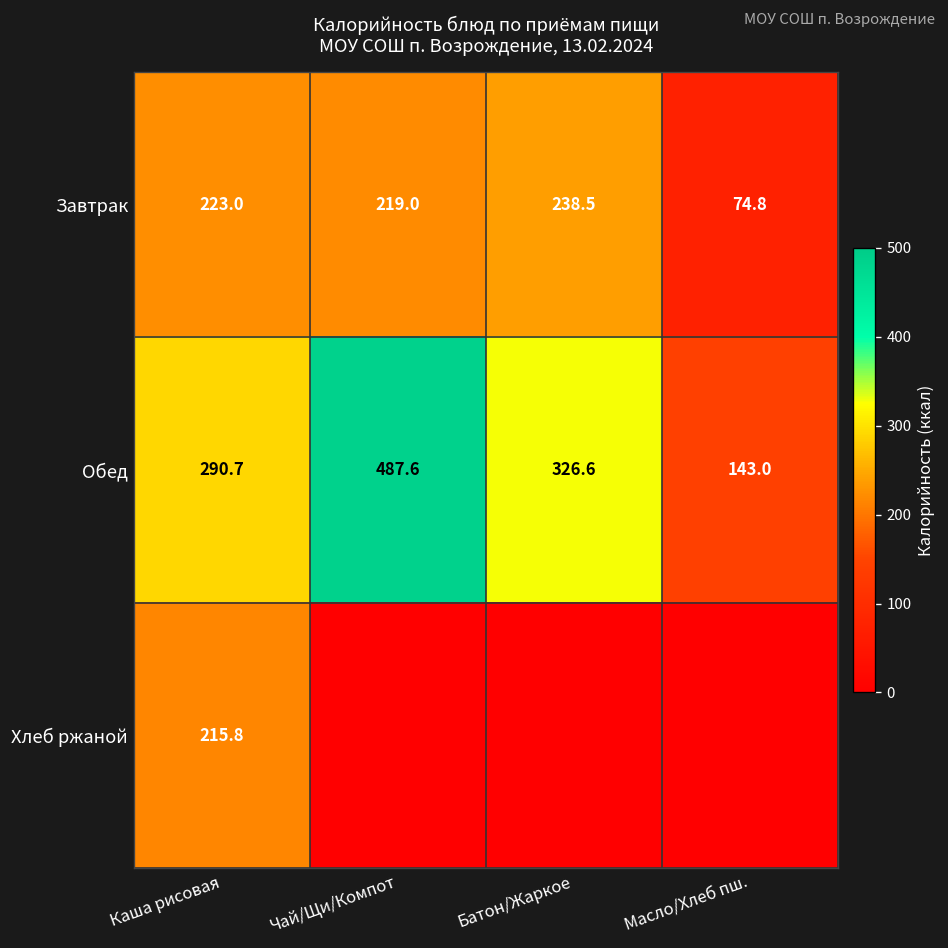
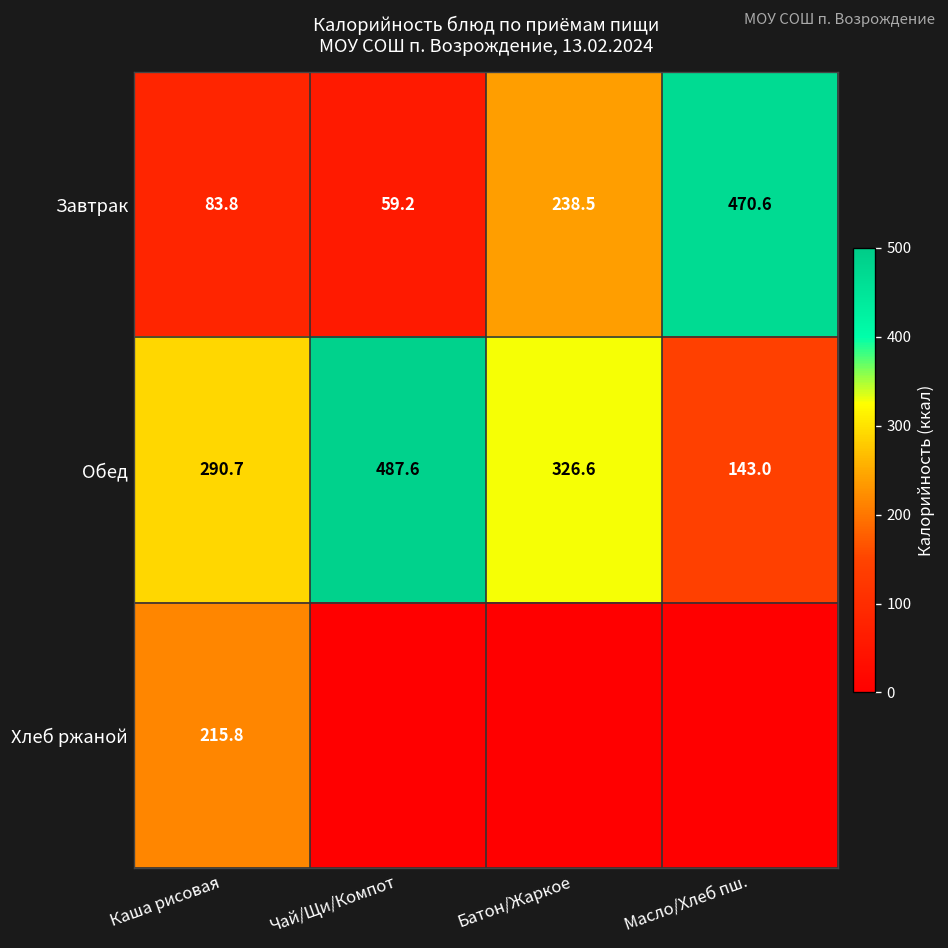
  {
    "Завтрак": {
-     "Каша рисовая": 223.0,
-     "Чай/Щи/Компот": 219.0,
+     "Каша рисовая": 83.8,
+     "Чай/Щи/Компот": 59.2,
      "Батон/Жаркое": 238.5,
-     "Масло/Хлеб пш.": 74.8
+     "Масло/Хлеб пш.": 470.6
    },
    "Обед": {
      "Каша рисовая": 290.7,
      "Чай/Щи/Компот": 487.6,
      "Батон/Жаркое": 326.6,
      "Масло/Хлеб пш.": 143.0
    },
    "Хлеб ржаной": {
      "Каша рисовая": 215.8
    }
  }
